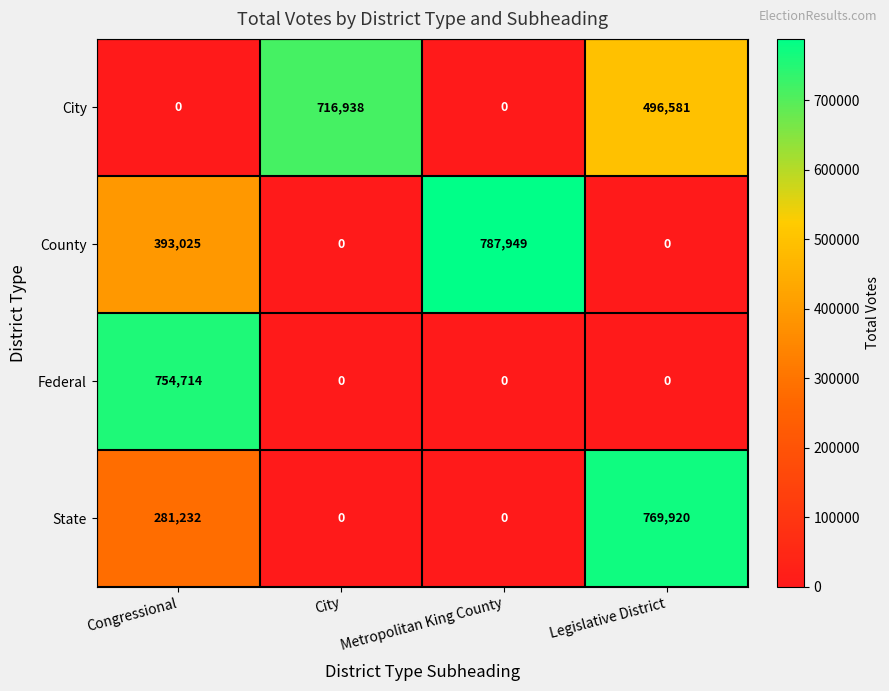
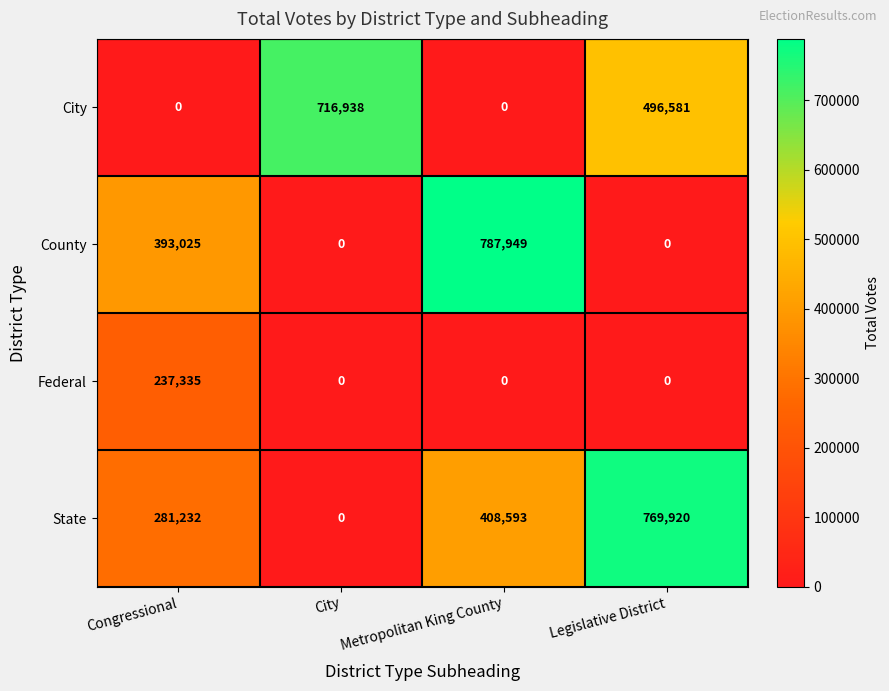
  {
    "City": {
      "Congressional": "0",
      "City": "716,938",
      "Metropolitan King County": "0",
      "Legislative District": "496,581"
    },
    "County": {
      "Congressional": "393,025",
      "City": "0",
      "Metropolitan King County": "787,949",
      "Legislative District": "0"
    },
    "Federal": {
-     "Congressional": "754,714",
+     "Congressional": "237,335",
      "City": "0",
      "Metropolitan King County": "0",
      "Legislative District": "0"
    },
    "State": {
      "Congressional": "281,232",
      "City": "0",
-     "Metropolitan King County": "0",
+     "Metropolitan King County": "408,593",
      "Legislative District": "769,920"
    }
  }
